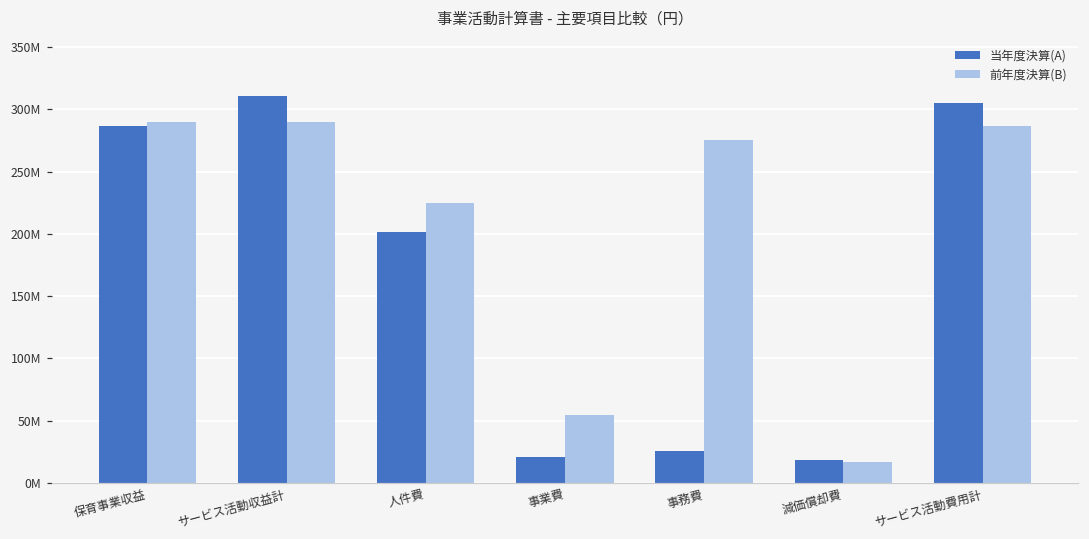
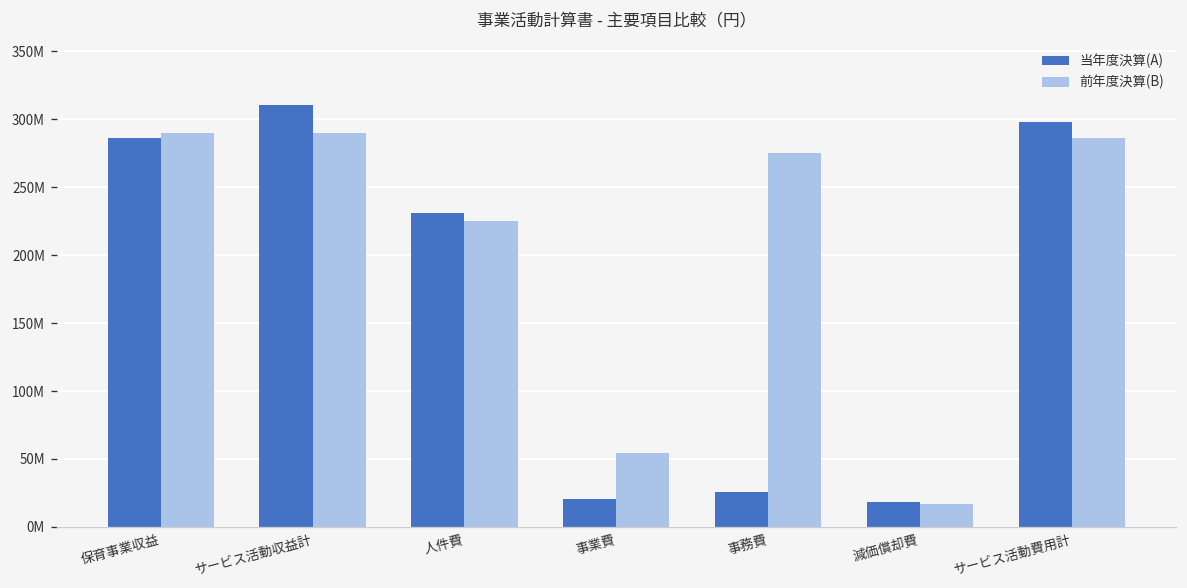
  {
    "当年度決算(A)": {
      "保育事業収益": 286000000,
      "サービス活動収益計": 310000000,
-     "人件費": 202000000,
+     "人件費": 231000000,
      "事業費": 21000000,
      "事務費": 26000000,
      "減価償却費": 19000000,
-     "サービス活動費用計": 305000000
+     "サービス活動費用計": 298000000
    },
    "前年度決算(B)": {
      "保育事業収益": 290000000,
      "サービス活動収益計": 290000000,
      "人件費": 225000000,
      "事業費": 55000000,
      "事務費": 275000000,
      "減価償却費": 17000000,
      "サービス活動費用計": 286000000
    }
  }
